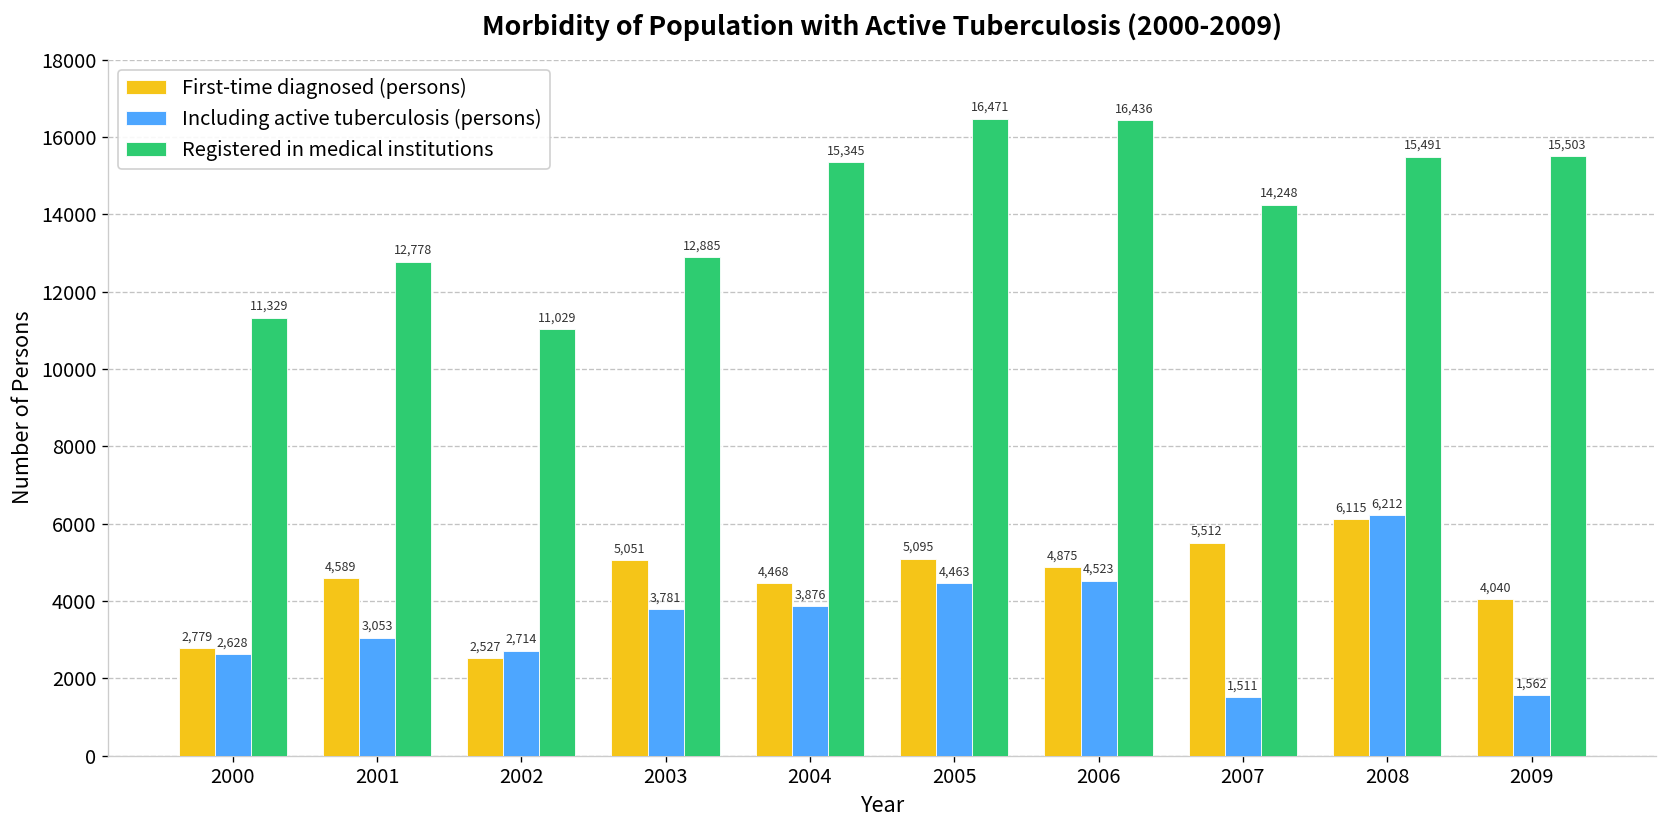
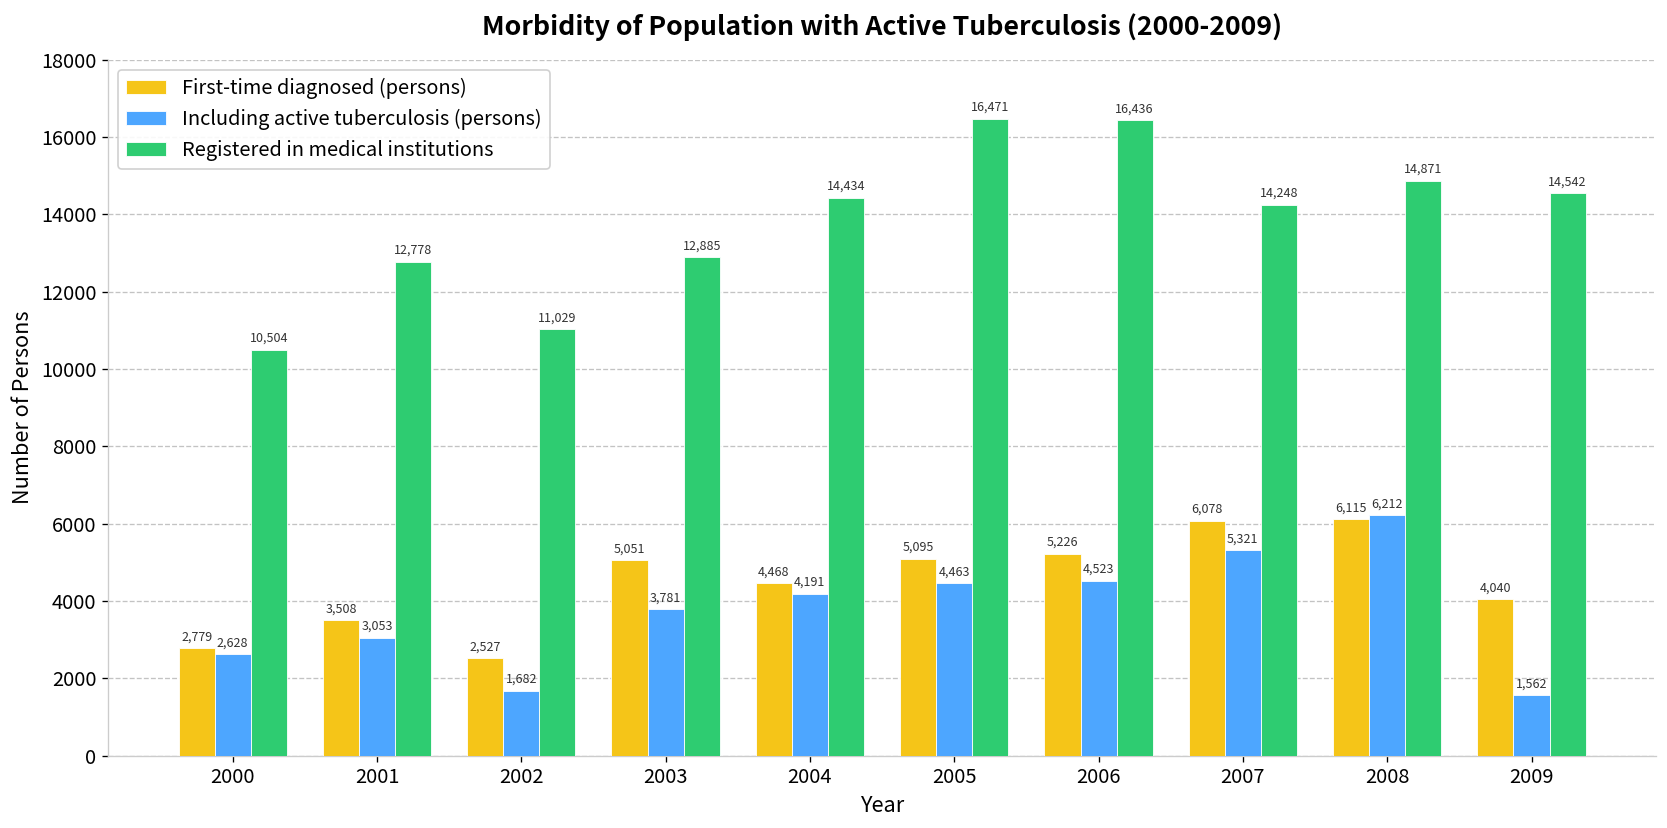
  {
    "First-time diagnosed (persons)": {
      "2000": "2,779",
-     "2001": "4,589",
+     "2001": "3,508",
      "2002": "2,527",
      "2003": "5,051",
      "2004": "4,468",
      "2005": "5,095",
-     "2006": "4,875",
-     "2007": "5,512",
+     "2006": "5,226",
+     "2007": "6,078",
      "2008": "6,115",
      "2009": "4,040"
    },
    "Including active tuberculosis (persons)": {
      "2000": "2,628",
      "2001": "3,053",
-     "2002": "2,714",
+     "2002": "1,682",
      "2003": "3,781",
-     "2004": "3,876",
+     "2004": "4,191",
      "2005": "4,463",
      "2006": "4,523",
-     "2007": "1,511",
+     "2007": "5,321",
      "2008": "6,212",
      "2009": "1,562"
    },
    "Registered in medical institutions": {
-     "2000": "11,329",
+     "2000": "10,504",
      "2001": "12,778",
      "2002": "11,029",
      "2003": "12,885",
-     "2004": "15,345",
+     "2004": "14,434",
      "2005": "16,471",
      "2006": "16,436",
      "2007": "14,248",
-     "2008": "15,491",
-     "2009": "15,503"
+     "2008": "14,871",
+     "2009": "14,542"
    }
  }
